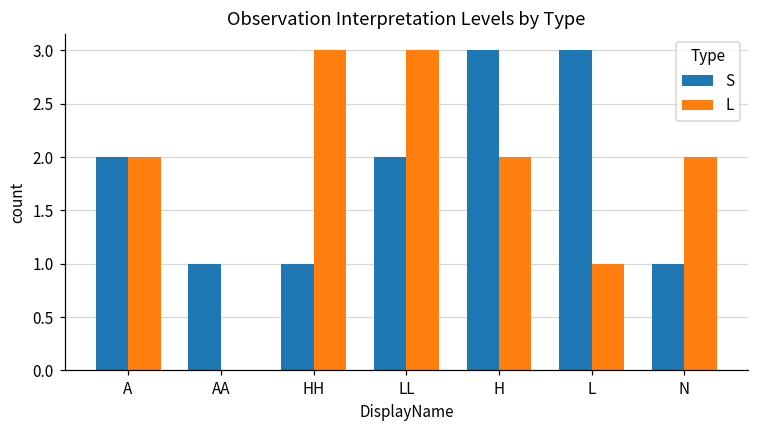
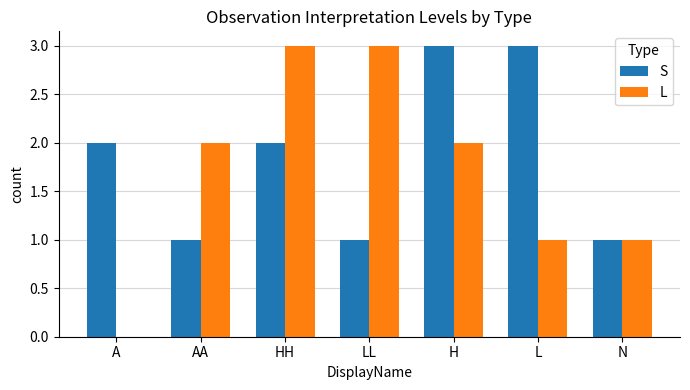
  {
    "S": {
      "A": 2,
      "AA": 1,
-     "HH": 1,
-     "LL": 2,
+     "HH": 2,
+     "LL": 1,
      "H": 3,
      "L": 3,
      "N": 1
    },
    "L": {
-     "A": 2,
-     "AA": 0,
+     "A": 0,
+     "AA": 2,
      "HH": 3,
      "LL": 3,
      "H": 2,
      "L": 1,
-     "N": 2
+     "N": 1
    }
  }
